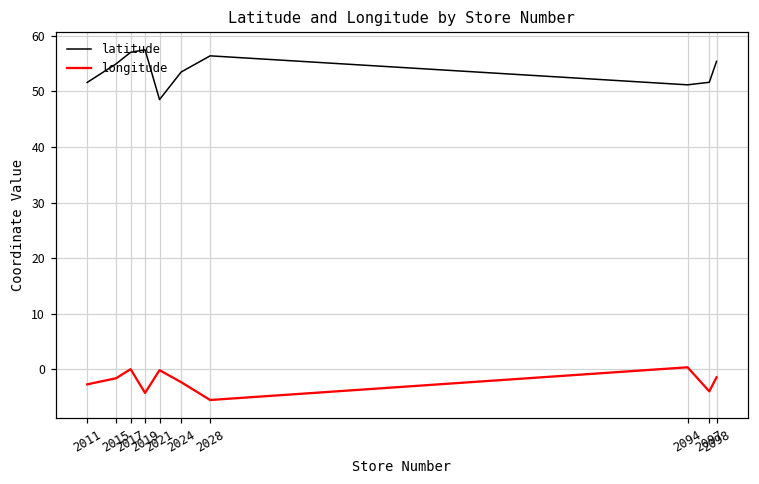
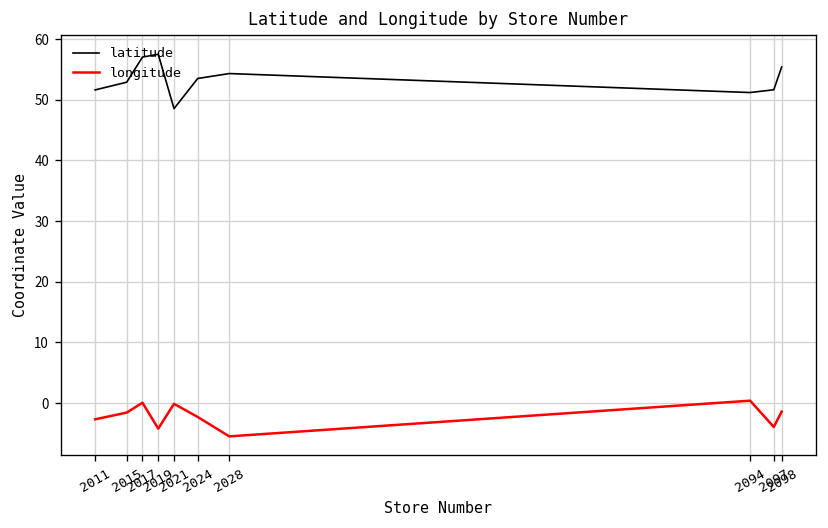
  {
    "latitude": {
      "2011": 52,
-     "2015": 55,
+     "2015": 53,
      "2017": 57,
      "2019": 57,
      "2021": 49,
      "2024": 54,
-     "2028": 56,
+     "2028": 54,
      "2094": 51,
      "2097": 52,
      "2098": 55
    },
    "longitude": {
      "2011": -3,
      "2015": -2,
      "2017": 0,
      "2019": -4,
      "2021": 0,
      "2024": -2,
      "2028": -5,
      "2094": 0,
      "2097": -4,
      "2098": -1
    }
  }
